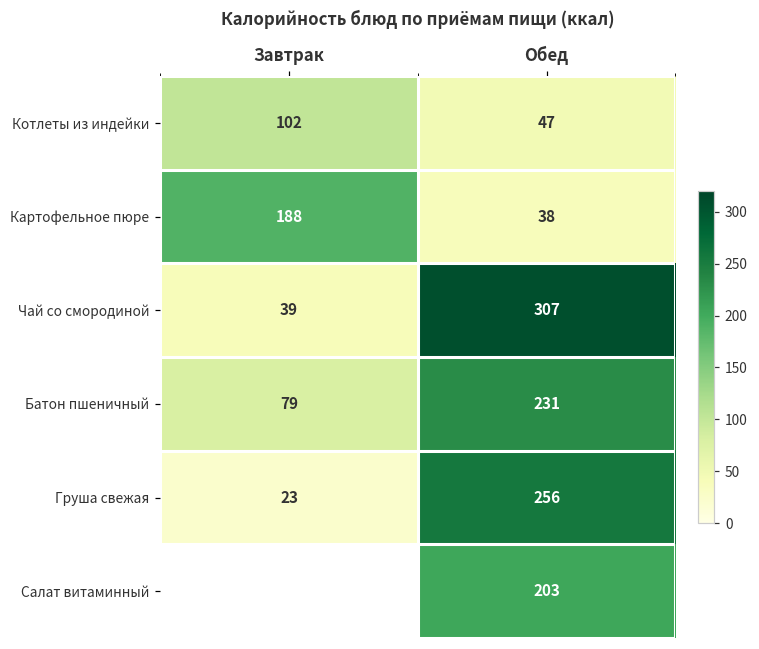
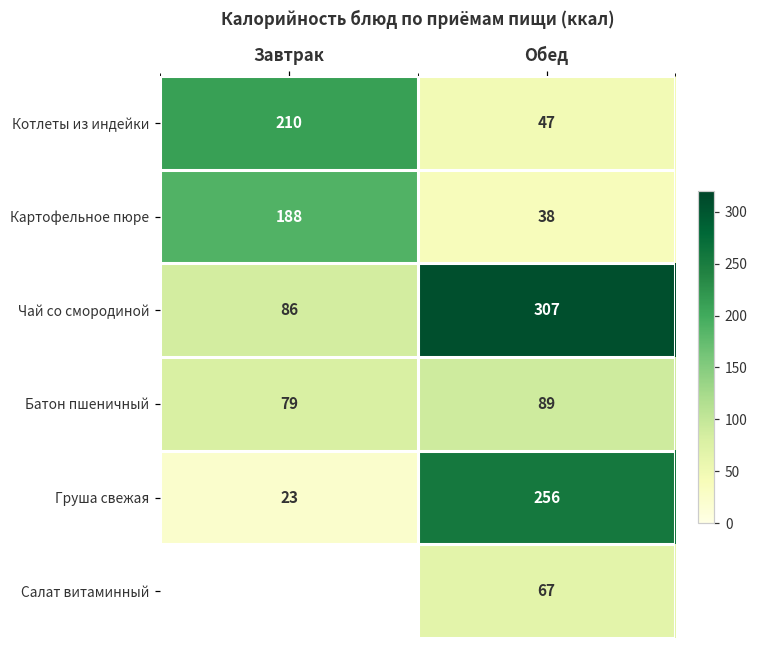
  {
    "Котлеты из индейки": {
-     "Завтрак": 102,
+     "Завтрак": 210,
      "Обед": 47
    },
    "Картофельное пюре": {
      "Завтрак": 188,
      "Обед": 38
    },
    "Чай со смородиной": {
-     "Завтрак": 39,
+     "Завтрак": 86,
      "Обед": 307
    },
    "Батон пшеничный": {
      "Завтрак": 79,
-     "Обед": 231
+     "Обед": 89
    },
    "Груша свежая": {
      "Завтрак": 23,
      "Обед": 256
    },
    "Салат витаминный": {
-     "Обед": 203
+     "Обед": 67
    }
  }
